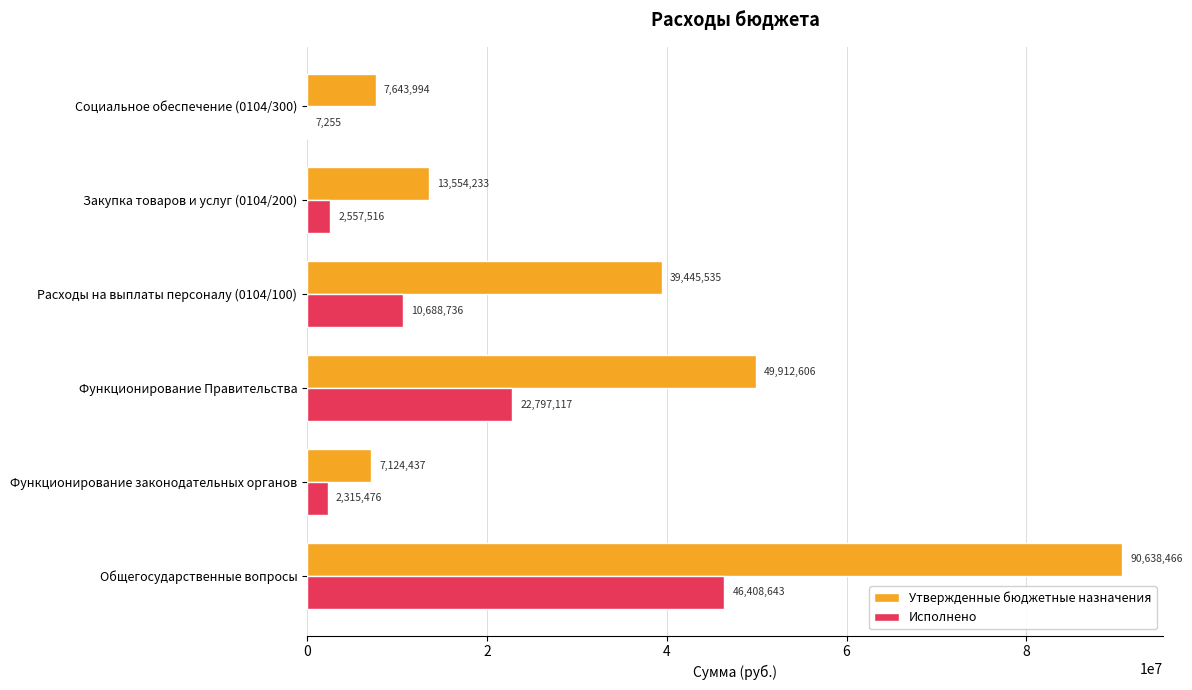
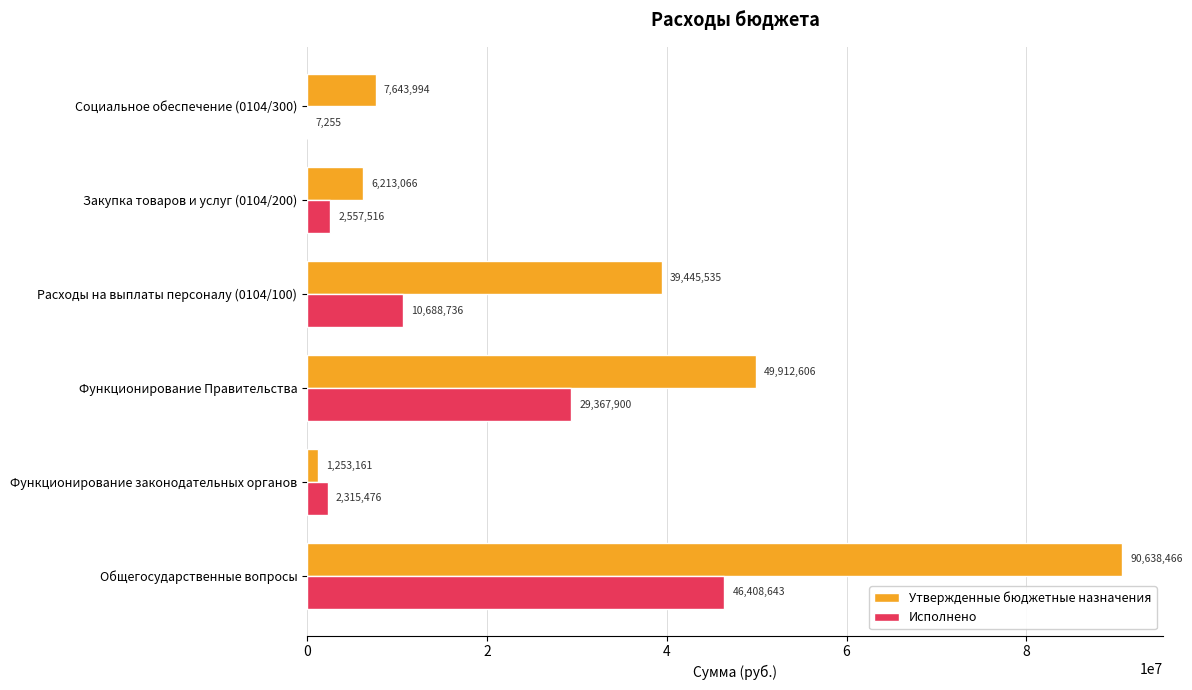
  {
    "Утвержденные бюджетные назначения": {
      "Социальное обеспечение (0104/300)": "7,643,994",
-     "Закупка товаров и услуг (0104/200)": "13,554,233",
+     "Закупка товаров и услуг (0104/200)": "6,213,066",
      "Расходы на выплаты персоналу (0104/100)": "39,445,535",
      "Функционирование Правительства": "49,912,606",
-     "Функционирование законодательных органов": "7,124,437",
+     "Функционирование законодательных органов": "1,253,161",
      "Общегосударственные вопросы": "90,638,466"
    },
    "Исполнено": {
      "Социальное обеспечение (0104/300)": "7,255",
      "Закупка товаров и услуг (0104/200)": "2,557,516",
      "Расходы на выплаты персоналу (0104/100)": "10,688,736",
-     "Функционирование Правительства": "22,797,117",
+     "Функционирование Правительства": "29,367,900",
      "Функционирование законодательных органов": "2,315,476",
      "Общегосударственные вопросы": "46,408,643"
    }
  }
